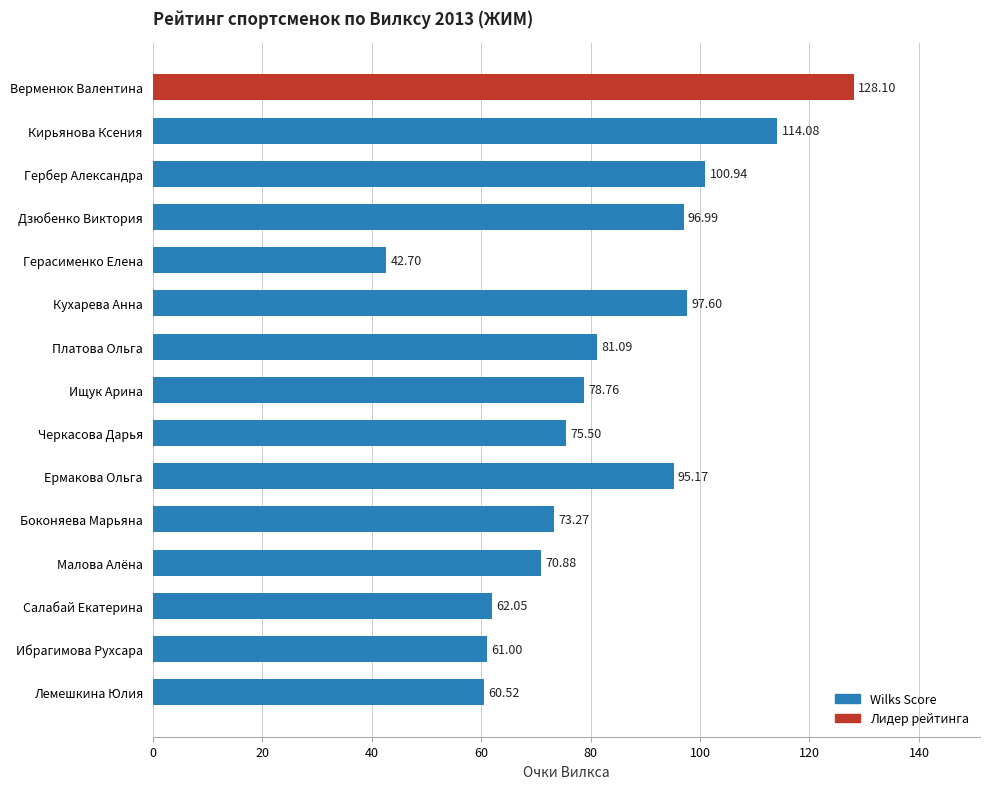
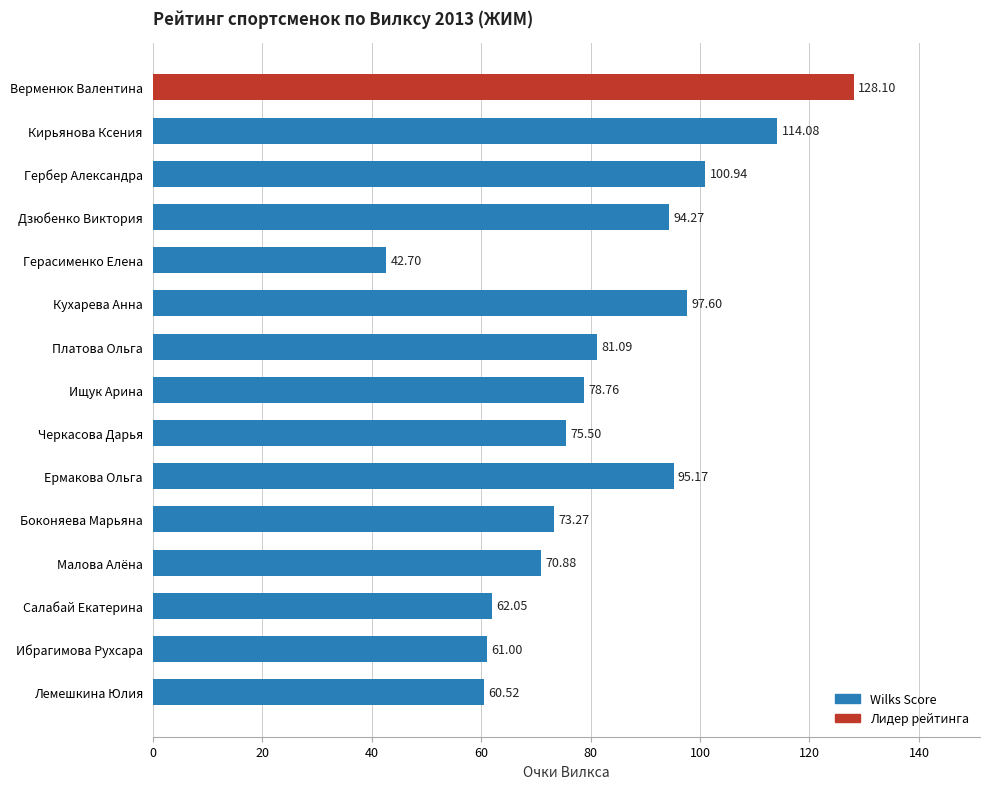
  {
    "Верменюк Валентина": 128.10,
    "Кирьянова Ксения": 114.08,
    "Гербер Александра": 100.94,
-   "Дзюбенко Виктория": 96.99,
+   "Дзюбенко Виктория": 94.27,
    "Герасименко Елена": 42.70,
    "Кухарева Анна": 97.60,
    "Платова Ольга": 81.09,
    "Ищук Арина": 78.76,
    "Черкасова Дарья": 75.50,
    "Ермакова Ольга": 95.17,
    "Боконяева Марьяна": 73.27,
    "Малова Алёна": 70.88,
    "Салабай Екатерина": 62.05,
    "Ибрагимова Рухсара": 61.00,
    "Лемешкина Юлия": 60.52
  }
